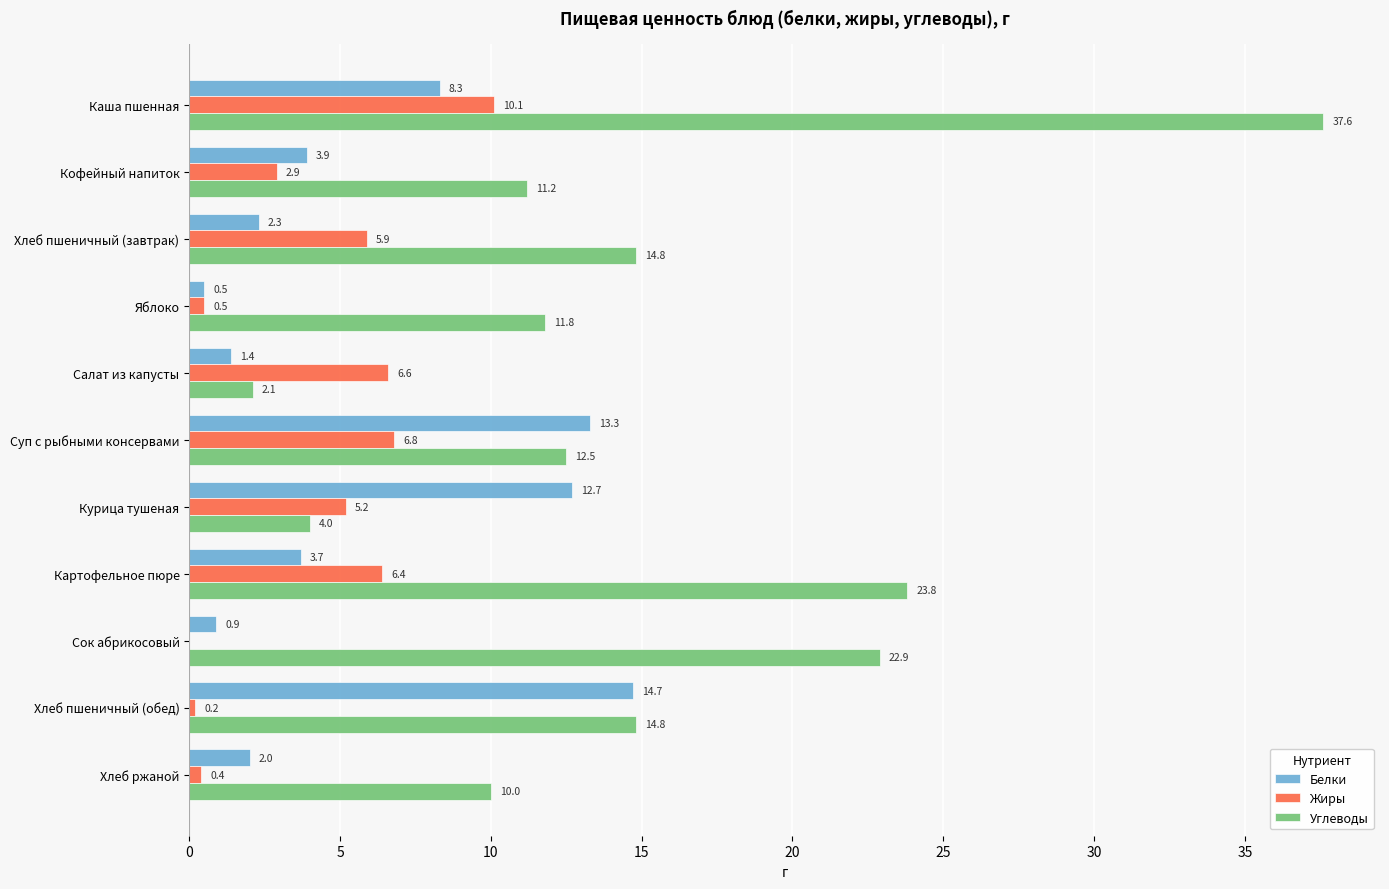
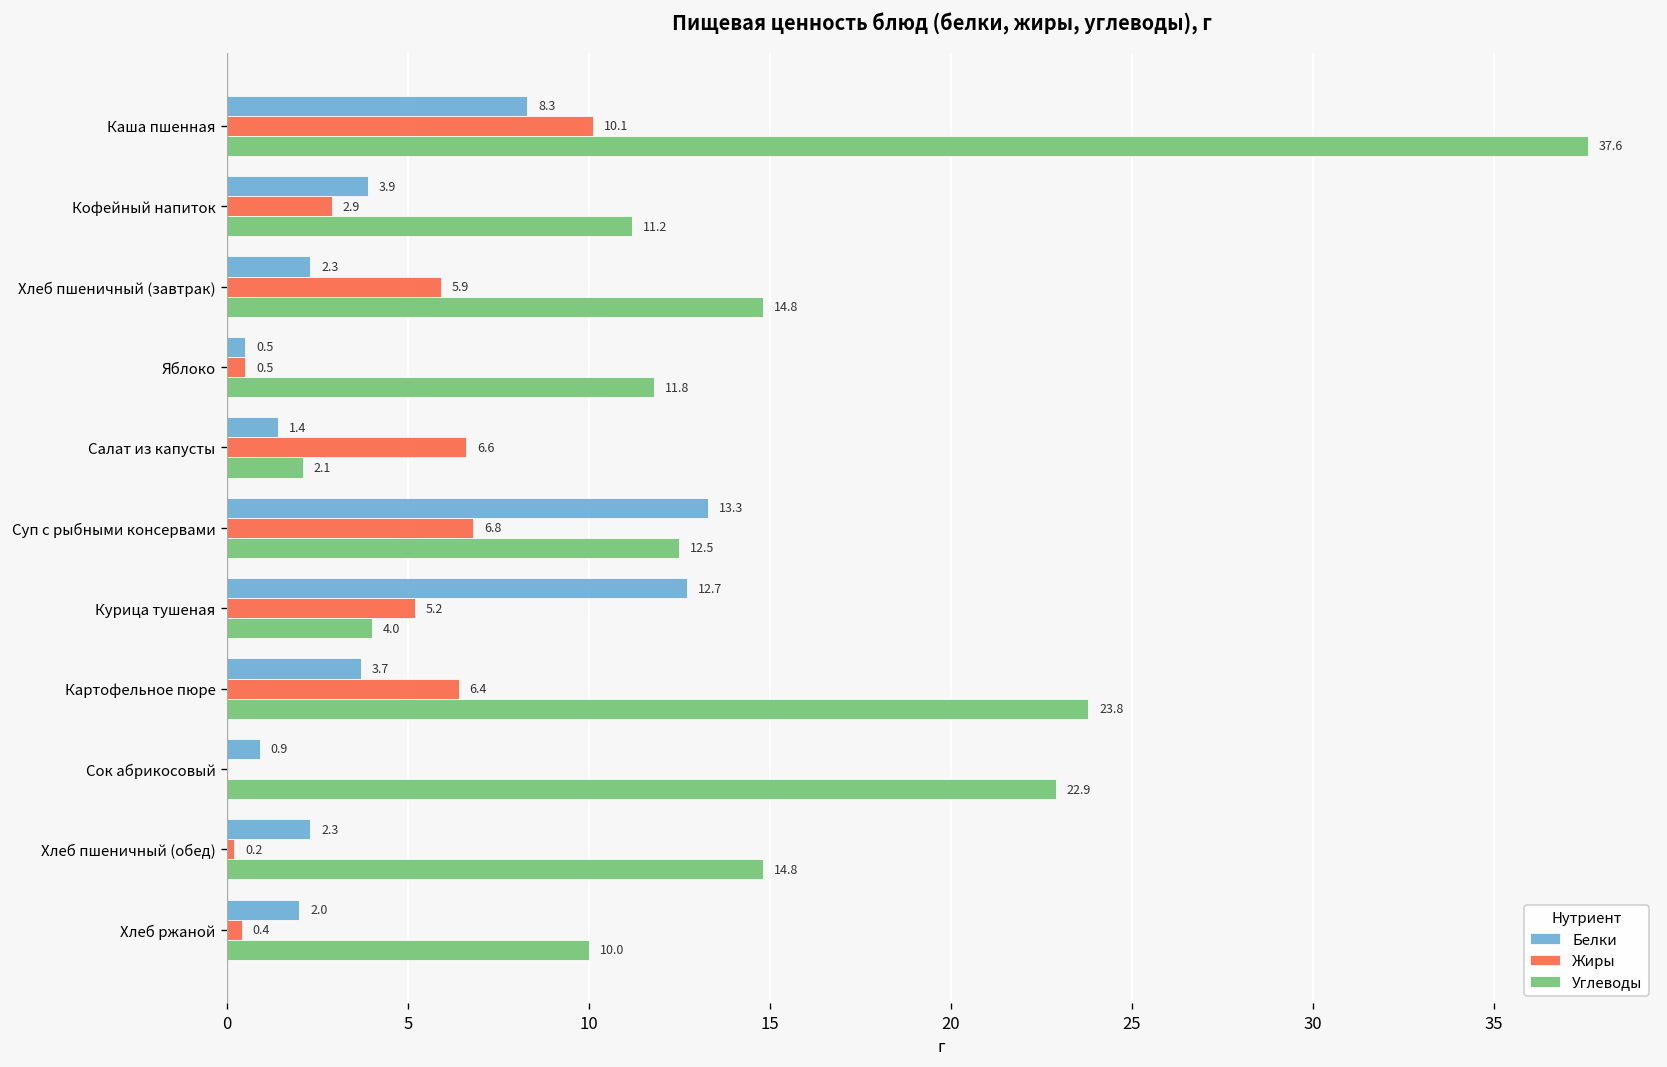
  {
    "Белки": {
      "Каша пшенная": 8.3,
      "Кофейный напиток": 3.9,
      "Хлеб пшеничный (завтрак)": 2.3,
      "Яблоко": 0.5,
      "Салат из капусты": 1.4,
      "Суп с рыбными консервами": 13.3,
      "Курица тушеная": 12.7,
      "Картофельное пюре": 3.7,
      "Сок абрикосовый": 0.9,
-     "Хлеб пшеничный (обед)": 14.7,
+     "Хлеб пшеничный (обед)": 2.3,
      "Хлеб ржаной": 2.0
    },
    "Жиры": {
      "Каша пшенная": 10.1,
      "Кофейный напиток": 2.9,
      "Хлеб пшеничный (завтрак)": 5.9,
      "Яблоко": 0.5,
      "Салат из капусты": 6.6,
      "Суп с рыбными консервами": 6.8,
      "Курица тушеная": 5.2,
      "Картофельное пюре": 6.4,
      "Хлеб пшеничный (обед)": 0.2,
      "Хлеб ржаной": 0.4
    },
    "Углеводы": {
      "Каша пшенная": 37.6,
      "Кофейный напиток": 11.2,
      "Хлеб пшеничный (завтрак)": 14.8,
      "Яблоко": 11.8,
      "Салат из капусты": 2.1,
      "Суп с рыбными консервами": 12.5,
      "Курица тушеная": 4.0,
      "Картофельное пюре": 23.8,
      "Сок абрикосовый": 22.9,
      "Хлеб пшеничный (обед)": 14.8,
      "Хлеб ржаной": 10.0
    }
  }
